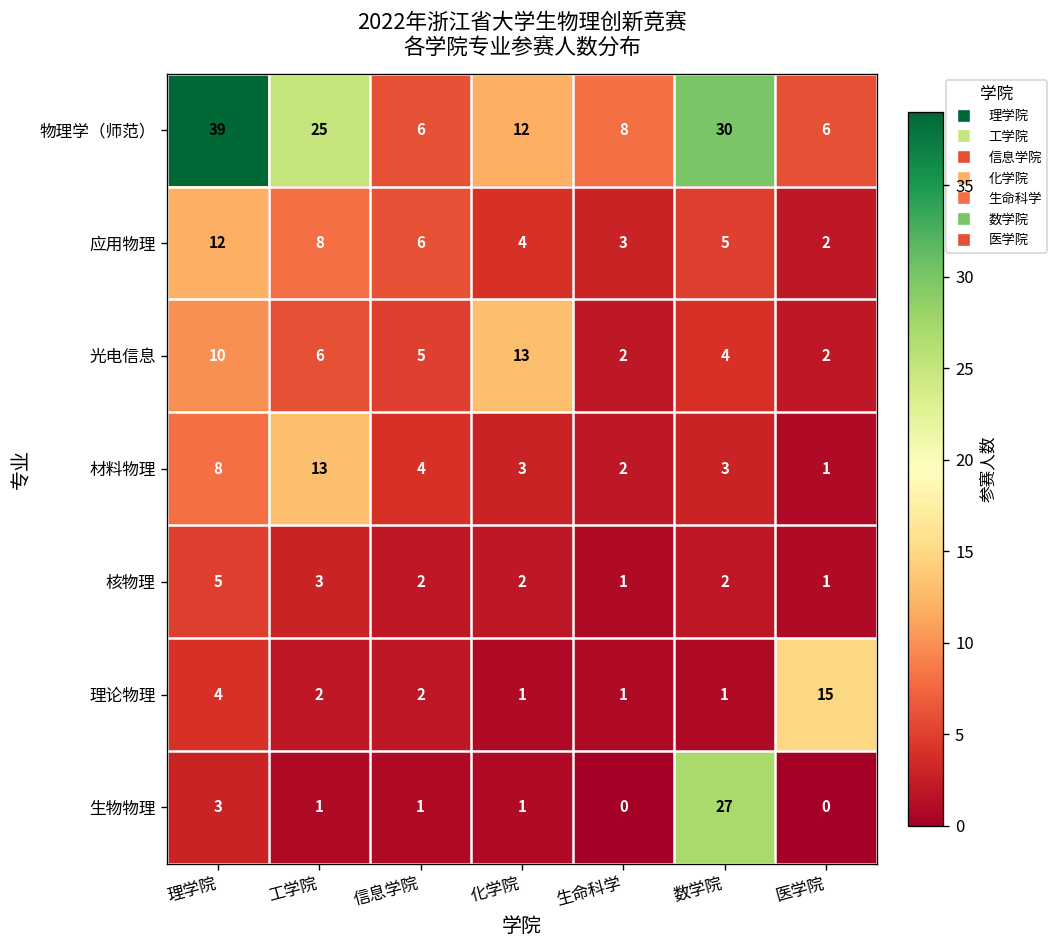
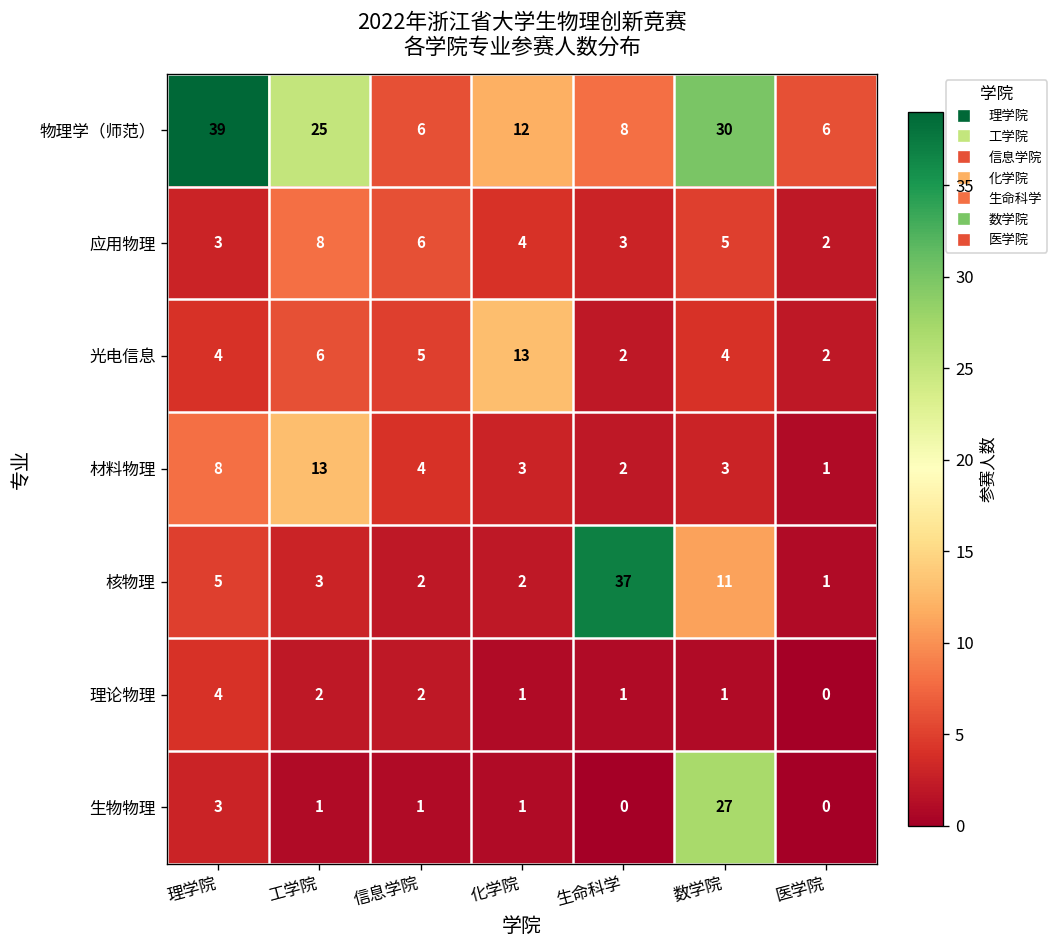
  {
    "物理学（师范）": {
      "理学院": 39,
      "工学院": 25,
      "信息学院": 6,
      "化学院": 12,
      "生命科学": 8,
      "数学院": 30,
      "医学院": 6
    },
    "应用物理": {
-     "理学院": 12,
+     "理学院": 3,
      "工学院": 8,
      "信息学院": 6,
      "化学院": 4,
      "生命科学": 3,
      "数学院": 5,
      "医学院": 2
    },
    "光电信息": {
-     "理学院": 10,
+     "理学院": 4,
      "工学院": 6,
      "信息学院": 5,
      "化学院": 13,
      "生命科学": 2,
      "数学院": 4,
      "医学院": 2
    },
    "材料物理": {
      "理学院": 8,
      "工学院": 13,
      "信息学院": 4,
      "化学院": 3,
      "生命科学": 2,
      "数学院": 3,
      "医学院": 1
    },
    "核物理": {
      "理学院": 5,
      "工学院": 3,
      "信息学院": 2,
      "化学院": 2,
-     "生命科学": 1,
-     "数学院": 2,
+     "生命科学": 37,
+     "数学院": 11,
      "医学院": 1
    },
    "理论物理": {
      "理学院": 4,
      "工学院": 2,
      "信息学院": 2,
      "化学院": 1,
      "生命科学": 1,
      "数学院": 1,
-     "医学院": 15
+     "医学院": 0
    },
    "生物物理": {
      "理学院": 3,
      "工学院": 1,
      "信息学院": 1,
      "化学院": 1,
      "生命科学": 0,
      "数学院": 27,
      "医学院": 0
    }
  }
